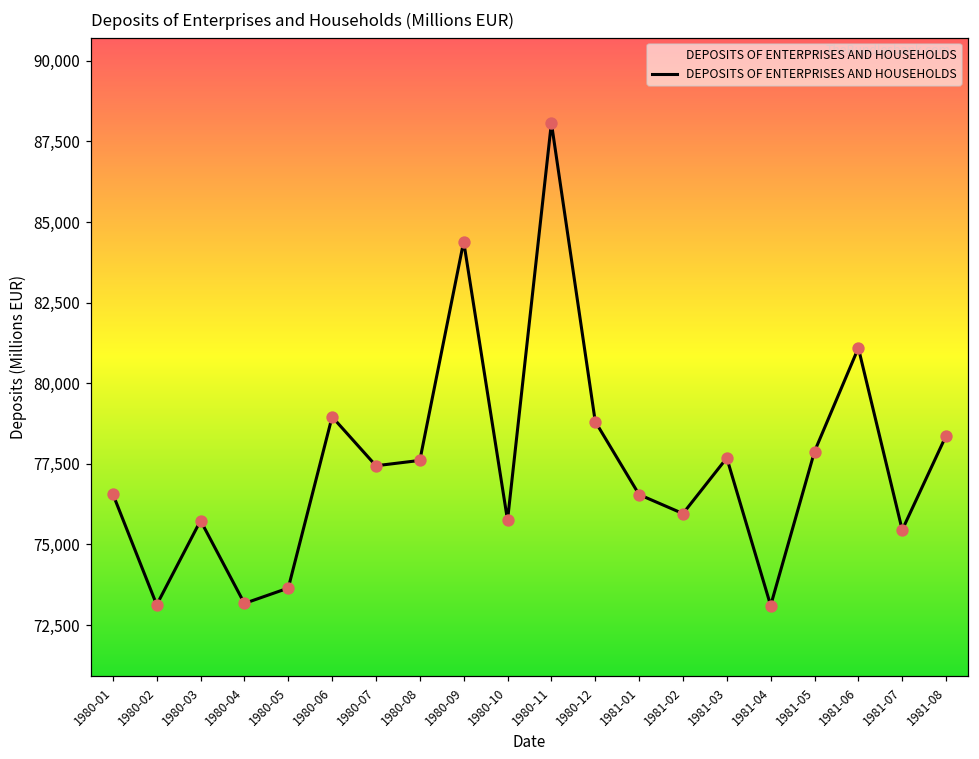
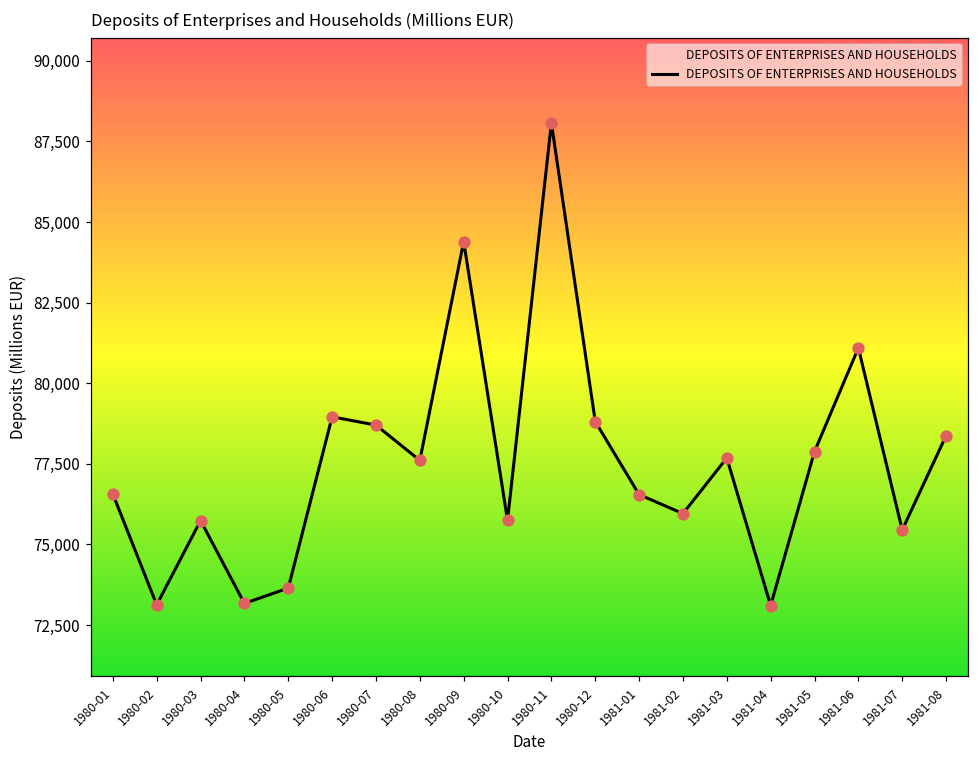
  {
    "1980-01": "76,600",
    "1980-02": "73,100",
    "1980-03": "75,700",
    "1980-04": "73,200",
    "1980-05": "73,600",
    "1980-06": "79,000",
-   "1980-07": "77,400",
+   "1980-07": "78,700",
    "1980-08": "77,600",
    "1980-09": "84,400",
    "1980-10": "75,800",
    "1980-11": "88,100",
    "1980-12": "78,800",
    "1981-01": "76,500",
    "1981-02": "76,000",
    "1981-03": "77,700",
    "1981-04": "73,100",
    "1981-05": "77,900",
    "1981-06": "81,100",
    "1981-07": "75,400",
    "1981-08": "78,400"
  }
